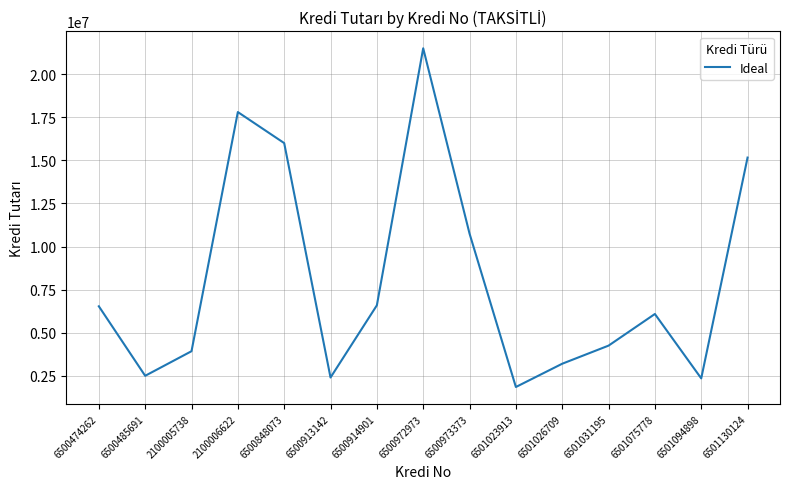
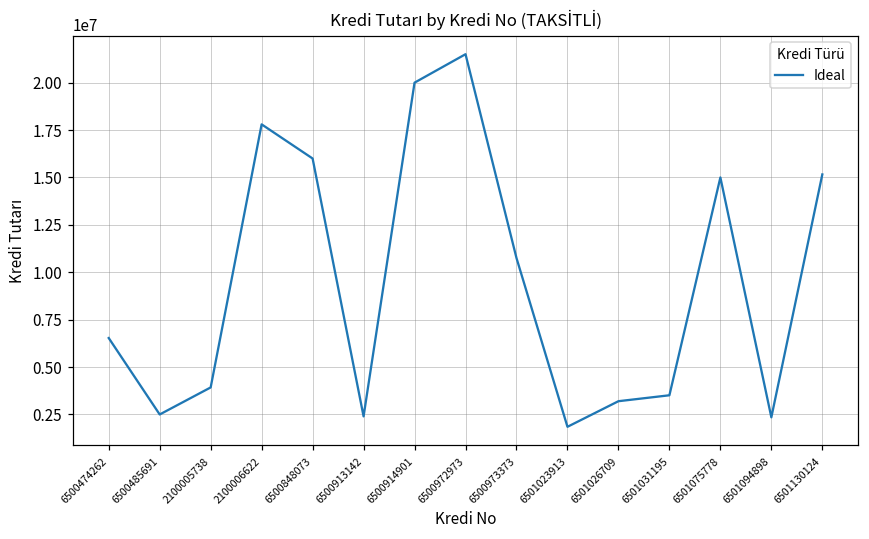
  {
    "6500474262": 6500000,
    "6500485691": 2500000,
    "2100005738": 3900000,
    "2100006622": 17800000,
    "6500848073": 16000000,
    "6500913142": 2400000,
-   "6500914901": 6600000,
+   "6500914901": 20000000,
    "6500972973": 21500000,
    "6500973373": 10800000,
    "6501023913": 1900000,
    "6501026709": 3200000,
-   "6501031195": 4300000,
-   "6501075778": 6100000,
+   "6501031195": 3500000,
+   "6501075778": 15000000,
    "6501094898": 2400000,
    "6501130124": 15200000
  }
